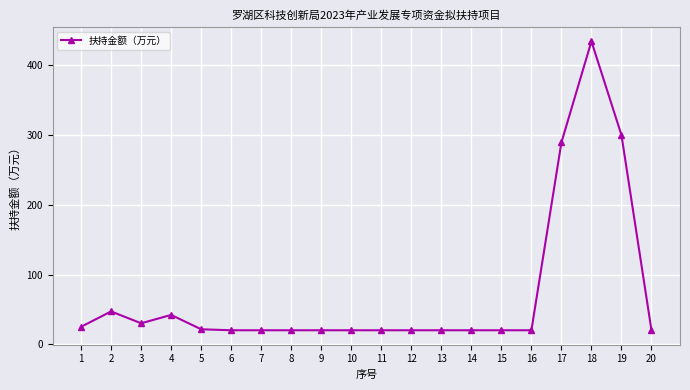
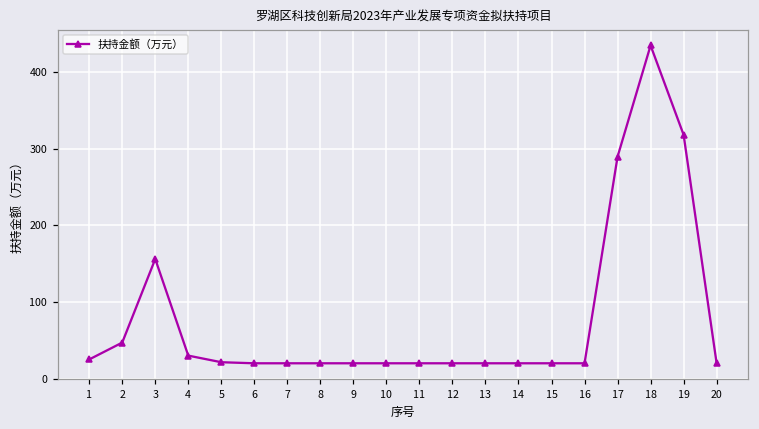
  {
    "1": 30,
    "2": 50,
-   "3": 30,
-   "4": 40,
+   "3": 160,
+   "4": 30,
    "5": 20,
    "6": 20,
    "7": 20,
    "8": 20,
    "9": 20,
    "10": 20,
    "11": 20,
    "12": 20,
    "13": 20,
    "14": 20,
    "15": 20,
    "16": 20,
    "17": 290,
    "18": 430,
-   "19": 300,
+   "19": 320,
    "20": 20
  }
